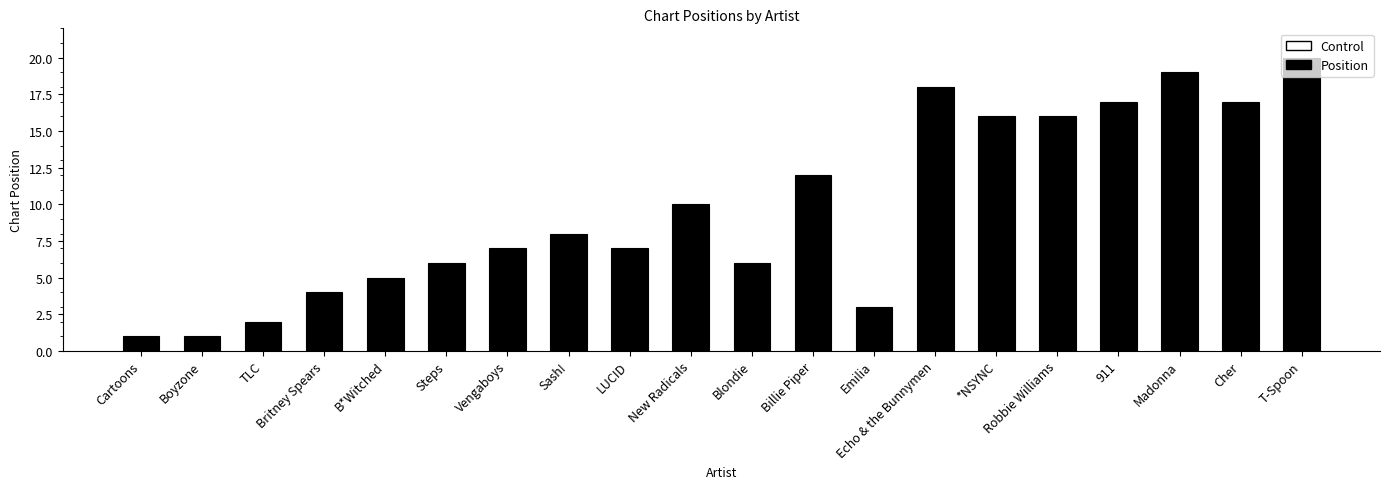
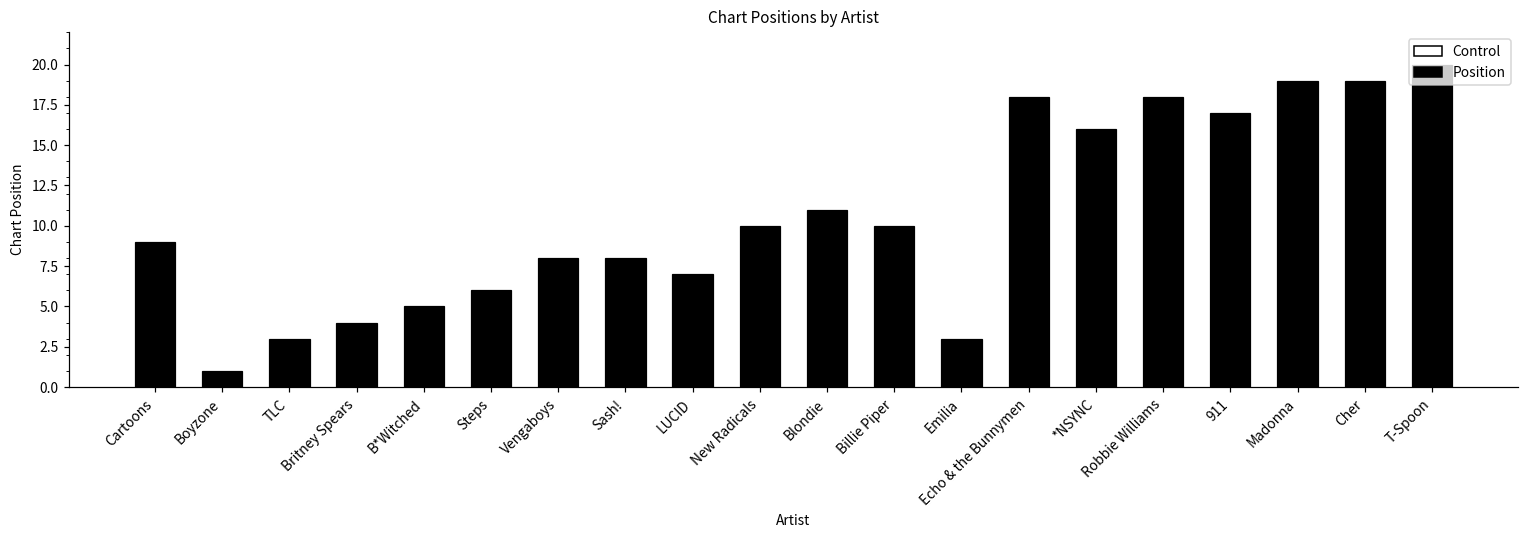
  {
-   "Cartoons": 1,
+   "Cartoons": 9,
    "Boyzone": 1,
-   "TLC": 2,
+   "TLC": 3,
    "Britney Spears": 4,
    "B*Witched": 5,
    "Steps": 6,
-   "Vengaboys": 7,
+   "Vengaboys": 8,
    "Sash!": 8,
    "LUCID": 7,
    "New Radicals": 10,
-   "Blondie": 6,
-   "Billie Piper": 12,
+   "Blondie": 11,
+   "Billie Piper": 10,
    "Emilia": 3,
    "Echo & the Bunnymen": 18,
    "*NSYNC": 16,
-   "Robbie Williams": 16,
+   "Robbie Williams": 18,
    "911": 17,
    "Madonna": 19,
-   "Cher": 17
+   "Cher": 19
  }
